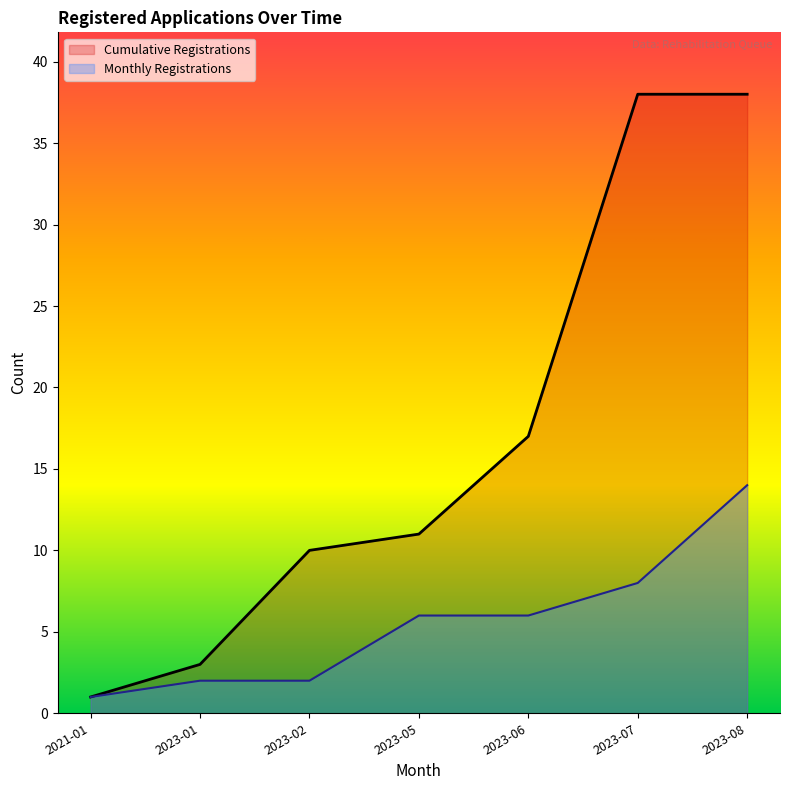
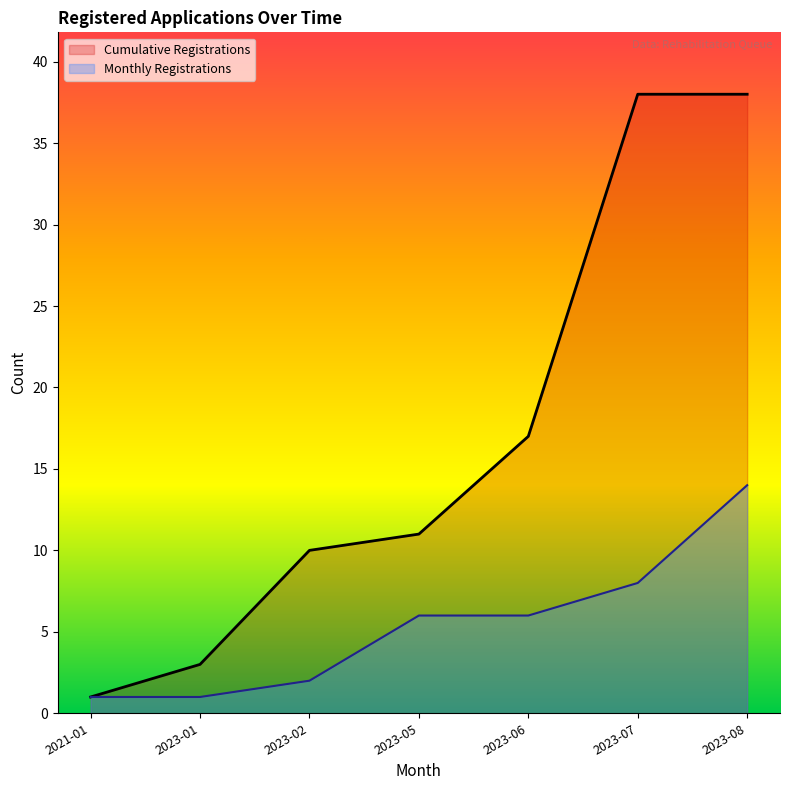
  {
    "Cumulative Registrations": {
      "2023-01": 3,
      "2023-02": 10,
      "2023-05": 11,
      "2023-06": 17,
      "2023-07": 38,
      "2023-08": 38
    },
    "Monthly Registrations": {
-     "2023-01": 2,
+     "2023-01": 1,
      "2023-02": 2,
      "2023-05": 6,
      "2023-06": 6,
      "2023-07": 8,
      "2023-08": 14
    }
  }
